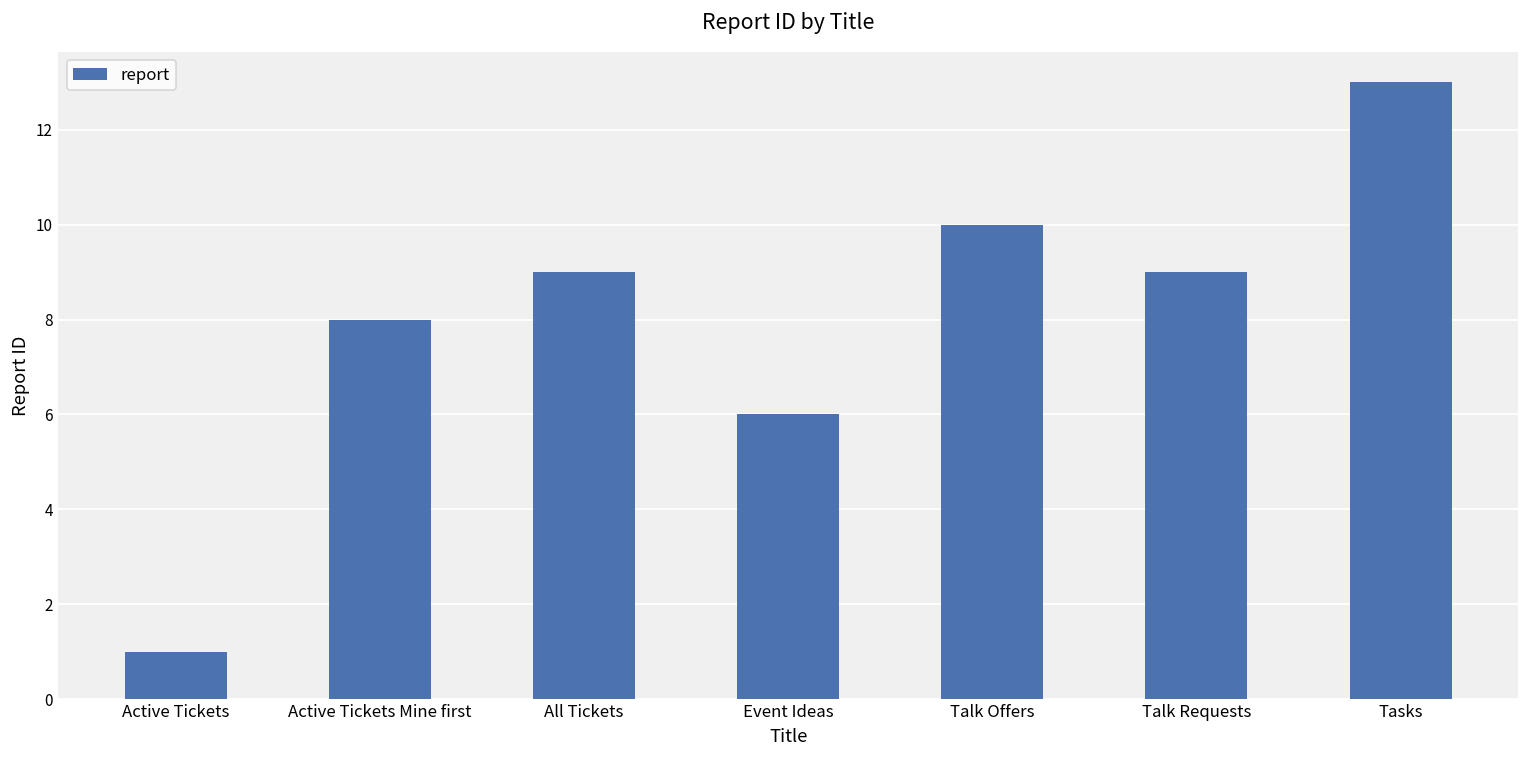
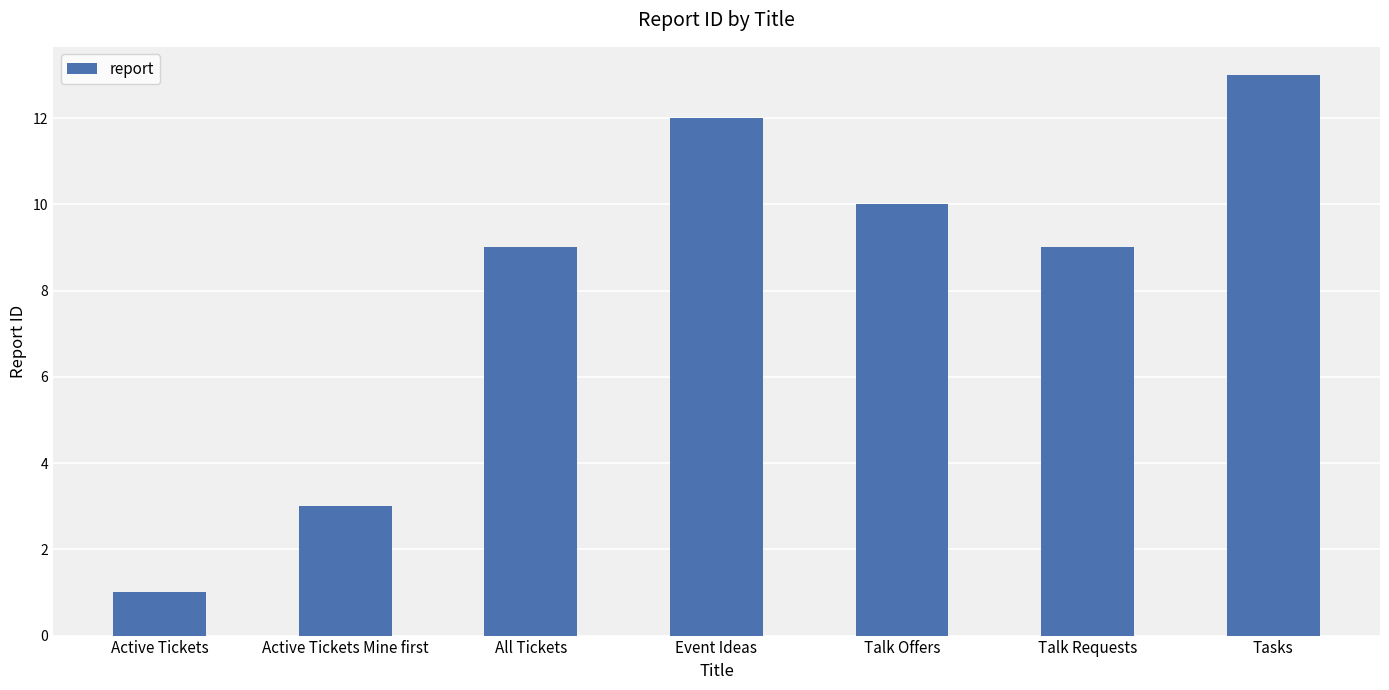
  {
    "Active Tickets": 1,
-   "Active Tickets Mine first": 8,
+   "Active Tickets Mine first": 3,
    "All Tickets": 9,
-   "Event Ideas": 6,
+   "Event Ideas": 12,
    "Talk Offers": 10,
    "Talk Requests": 9,
    "Tasks": 13
  }
